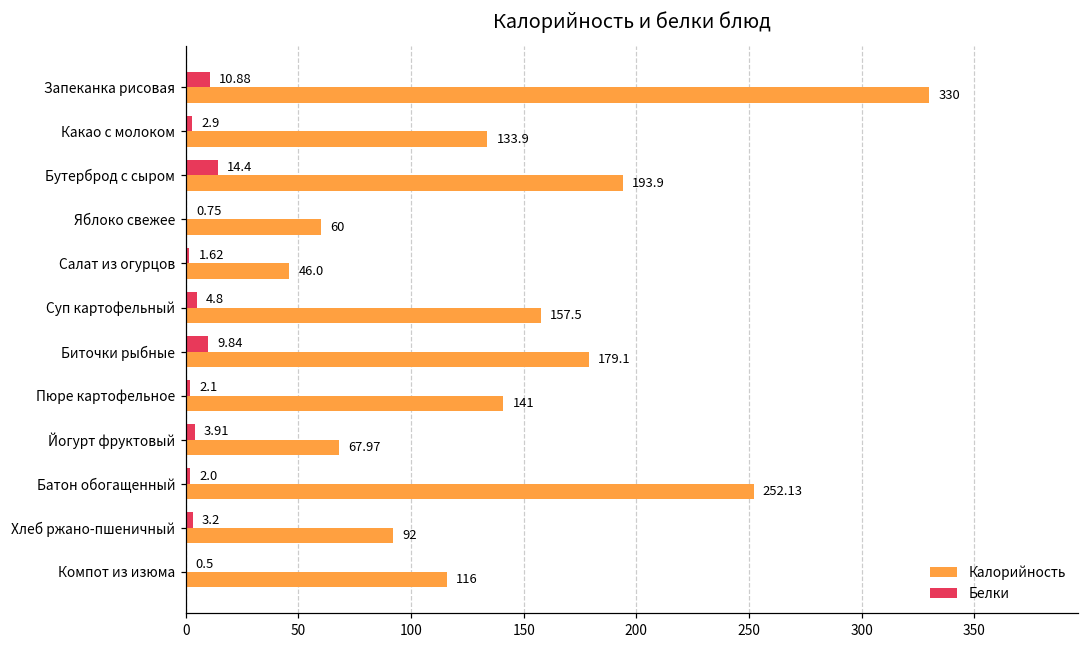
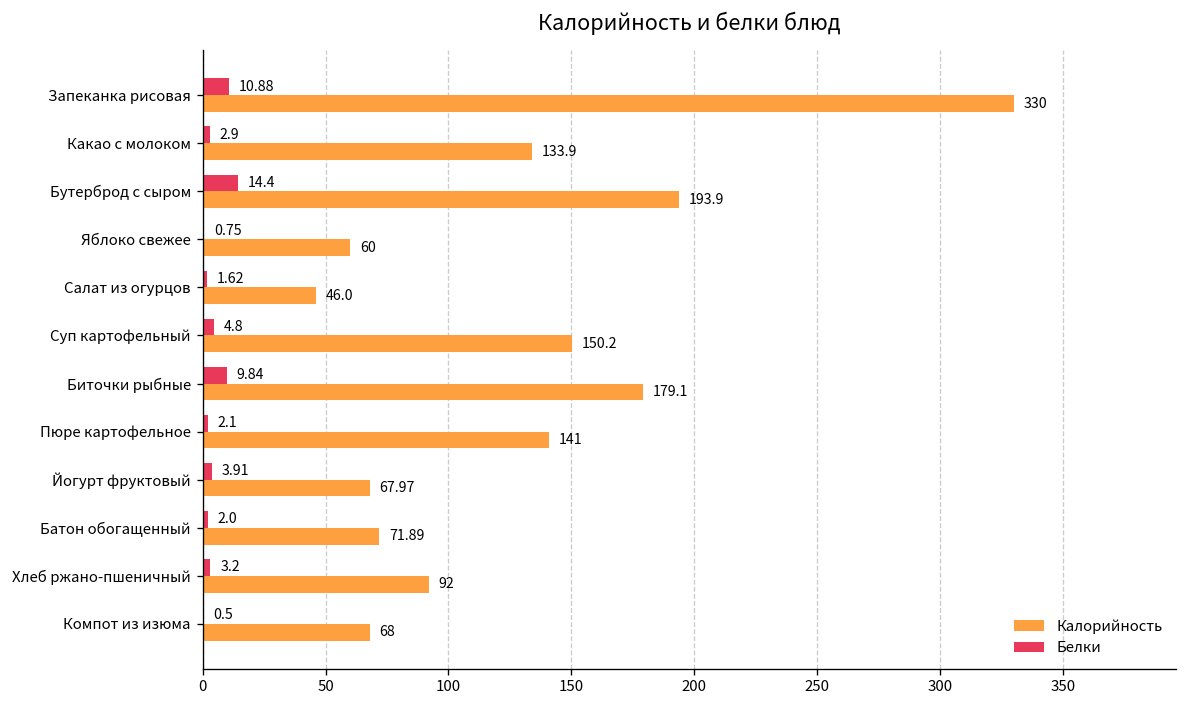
  {
    "Калорийность": {
      "Запеканка рисовая": 330,
      "Какао с молоком": 133.9,
      "Бутерброд с сыром": 193.9,
      "Яблоко свежее": 60,
      "Салат из огурцов": 46.0,
-     "Суп картофельный": 157.5,
+     "Суп картофельный": 150.2,
      "Биточки рыбные": 179.1,
      "Пюре картофельное": 141,
      "Йогурт фруктовый": 67.97,
-     "Батон обогащенный": 252.13,
+     "Батон обогащенный": 71.89,
      "Хлеб ржано-пшеничный": 92,
-     "Компот из изюма": 116
+     "Компот из изюма": 68
    },
    "Белки": {
      "Запеканка рисовая": 10.88,
      "Какао с молоком": 2.9,
      "Бутерброд с сыром": 14.4,
      "Яблоко свежее": 0.75,
      "Салат из огурцов": 1.62,
      "Суп картофельный": 4.8,
      "Биточки рыбные": 9.84,
      "Пюре картофельное": 2.1,
      "Йогурт фруктовый": 3.91,
      "Батон обогащенный": 2.0,
      "Хлеб ржано-пшеничный": 3.2,
      "Компот из изюма": 0.5
    }
  }
